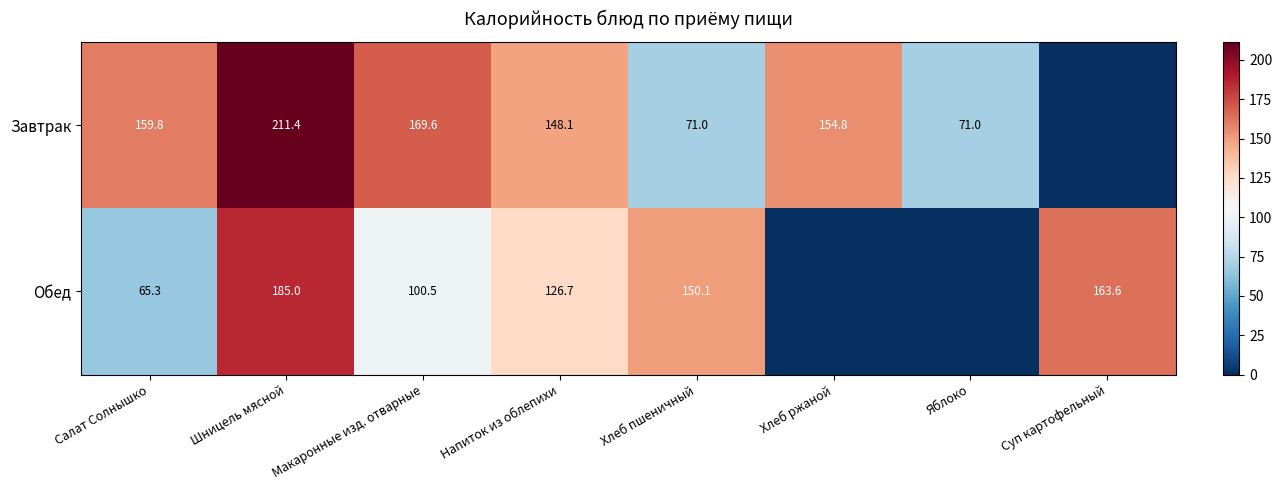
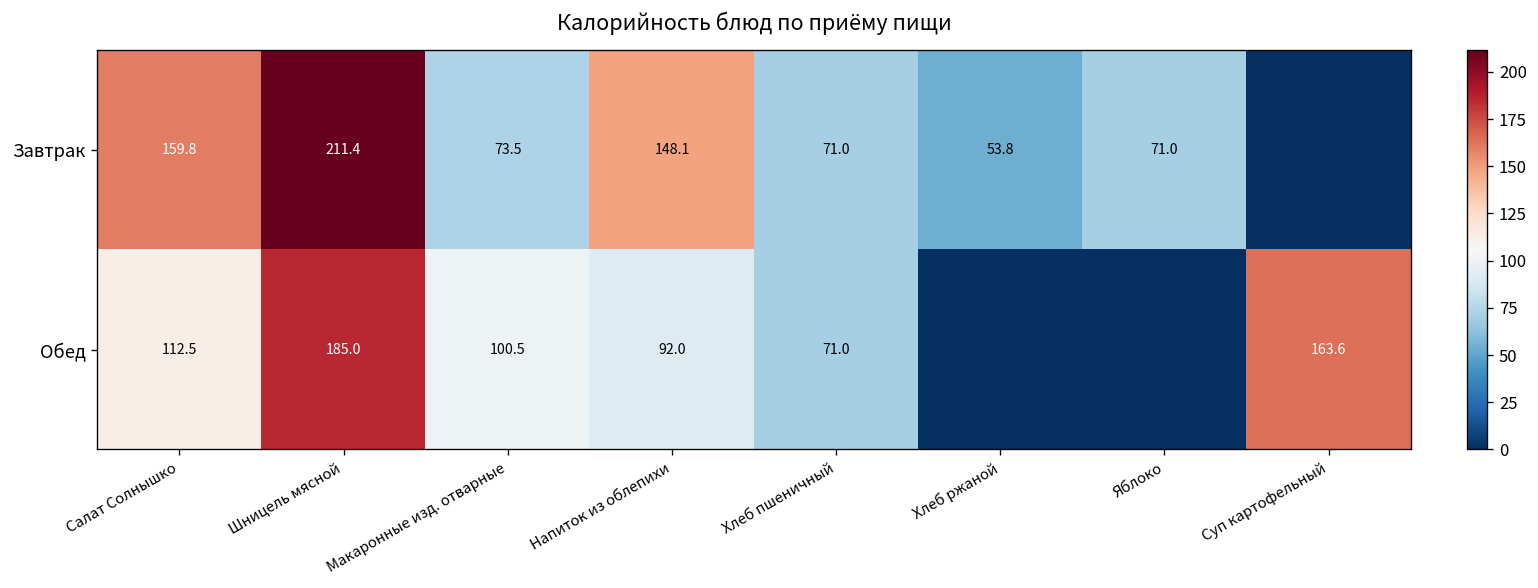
  {
    "Завтрак": {
      "Салат Солнышко": 159.8,
      "Шницель мясной": 211.4,
-     "Макаронные изд. отварные": 169.6,
+     "Макаронные изд. отварные": 73.5,
      "Напиток из облепихи": 148.1,
      "Хлеб пшеничный": 71.0,
-     "Хлеб ржаной": 154.8,
+     "Хлеб ржаной": 53.8,
      "Яблоко": 71.0
    },
    "Обед": {
-     "Салат Солнышко": 65.3,
+     "Салат Солнышко": 112.5,
      "Шницель мясной": 185.0,
      "Макаронные изд. отварные": 100.5,
-     "Напиток из облепихи": 126.7,
-     "Хлеб пшеничный": 150.1,
+     "Напиток из облепихи": 92.0,
+     "Хлеб пшеничный": 71.0,
      "Суп картофельный": 163.6
    }
  }
